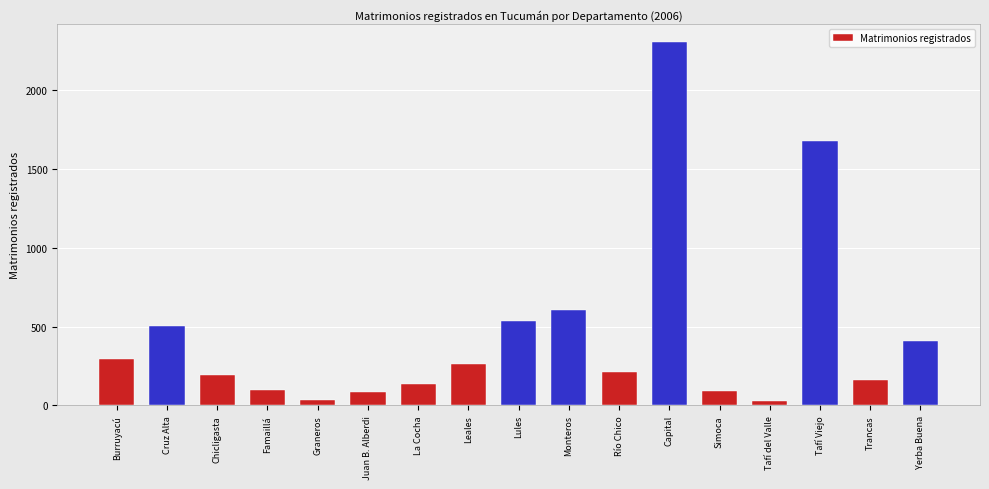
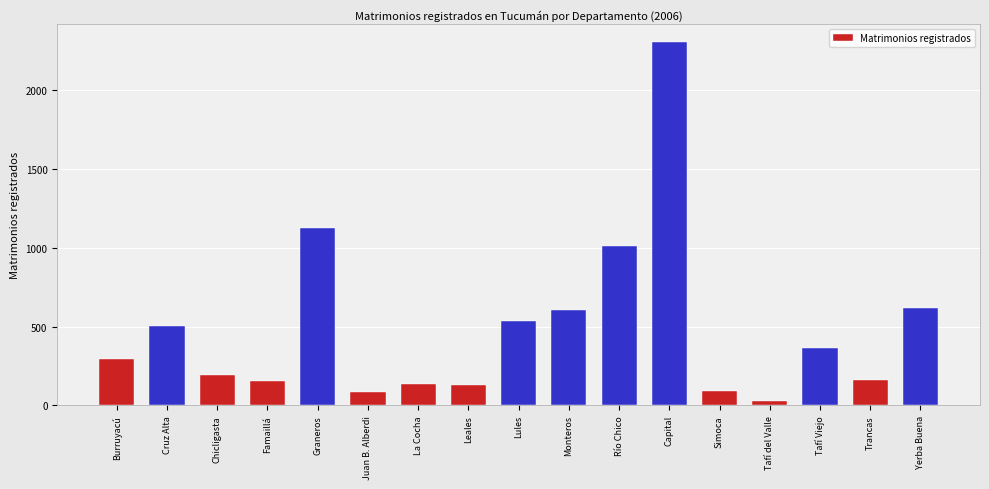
  {
    "Burruyacú": 300,
    "Cruz Alta": 510,
    "Chicligasta": 190,
-   "Famaillá": 100,
-   "Graneros": 30,
+   "Famaillá": 150,
+   "Graneros": 1130,
    "Juan B. Alberdi": 80,
    "La Cocha": 130,
-   "Leales": 260,
+   "Leales": 130,
    "Lules": 540,
    "Monteros": 610,
-   "Río Chico": 210,
+   "Río Chico": 1010,
    "Capital": 2310,
    "Simoca": 90,
    "Tafí del Valle": 30,
-   "Tafí Viejo": 1680,
+   "Tafí Viejo": 360,
    "Trancas": 160,
-   "Yerba Buena": 410
+   "Yerba Buena": 620
  }
